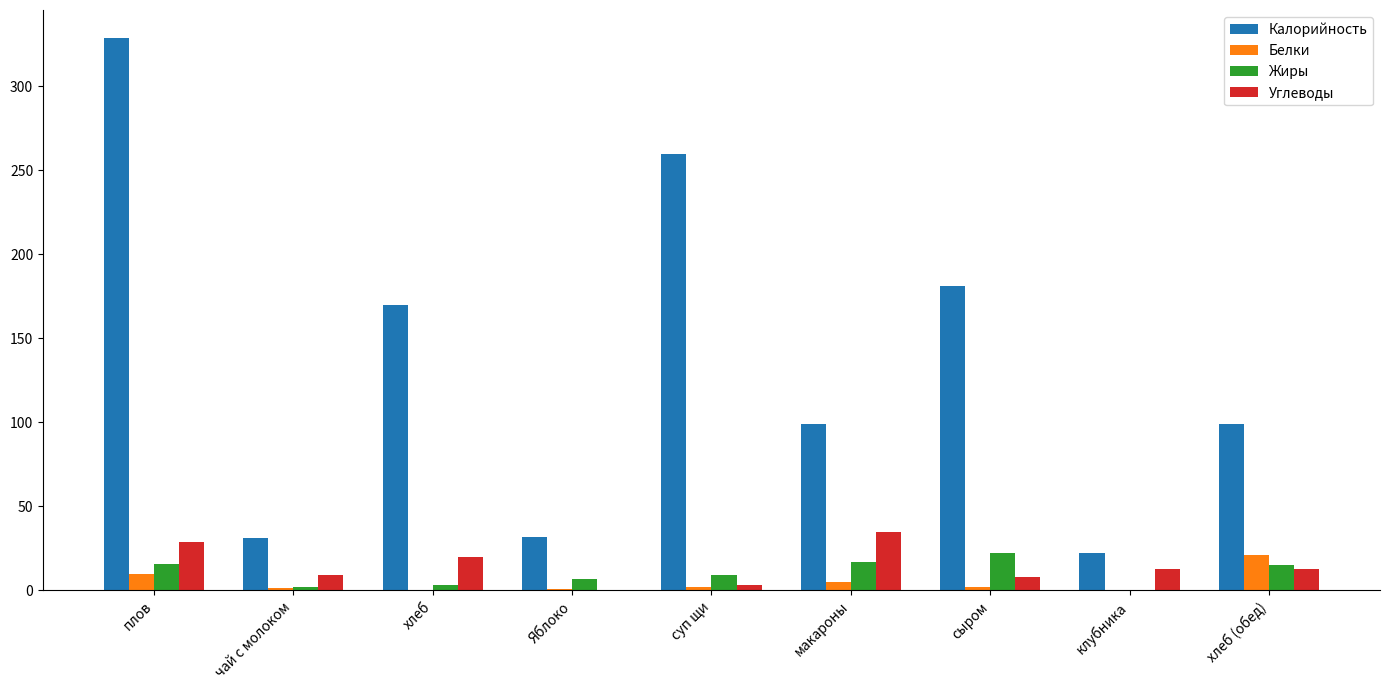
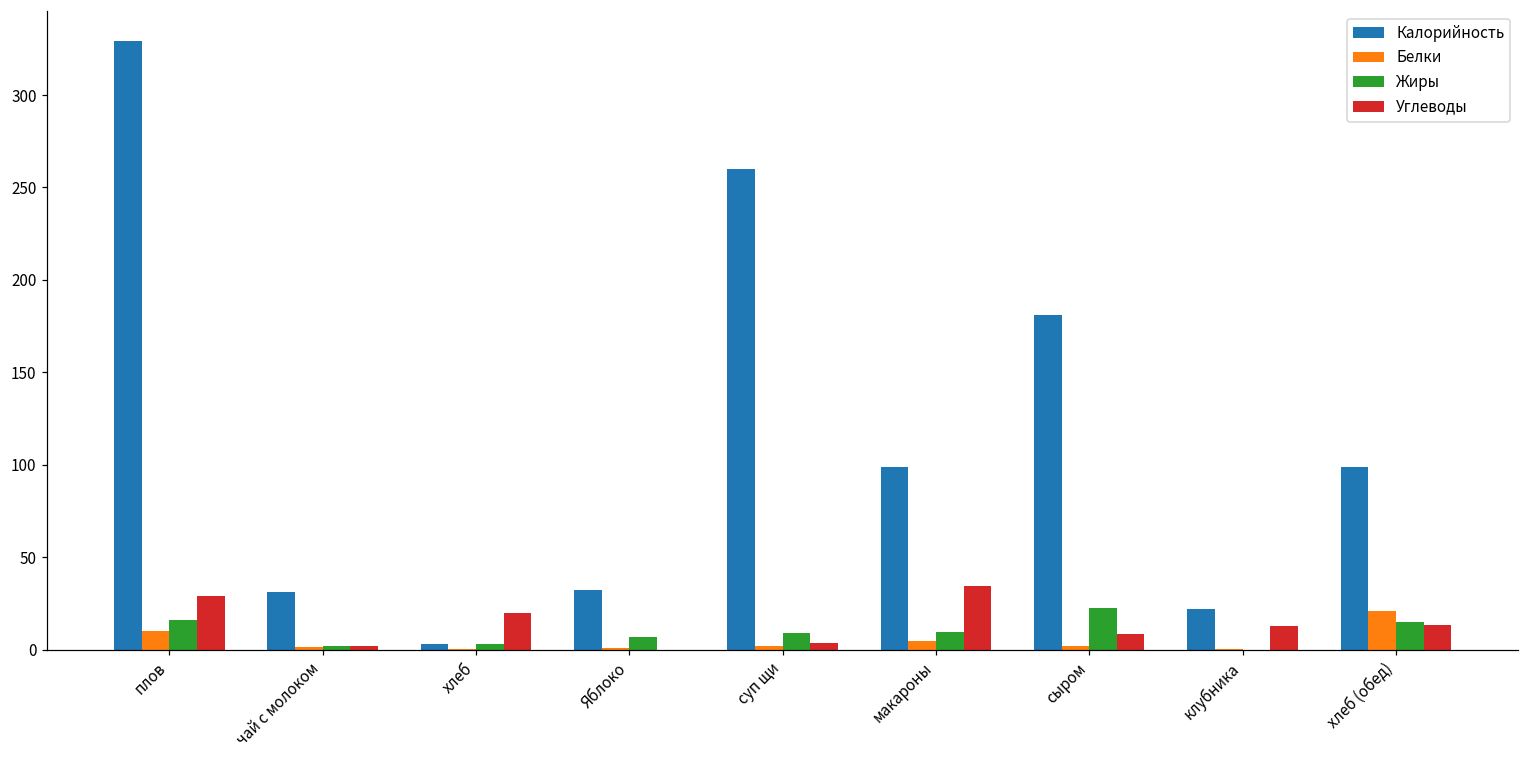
  {
    "Калорийность": {
      "плов": 329,
      "чай с молоком": 31,
-     "хлеб": 170,
+     "хлеб": 3,
      "Яблоко": 32,
      "суп щи": 260,
      "макароны": 99,
      "сыром": 181,
      "клубника": 22,
      "хлеб (обед)": 99
    },
    "Белки": {
      "плов": 10,
      "чай с молоком": 2,
      "суп щи": 2,
      "макароны": 5,
      "сыром": 2,
      "хлеб (обед)": 21
    },
    "Жиры": {
      "плов": 16,
      "чай с молоком": 2,
      "хлеб": 3,
      "Яблоко": 7,
      "суп щи": 9,
-     "макароны": 17,
+     "макароны": 10,
      "сыром": 22,
      "клубника": 0,
      "хлеб (обед)": 15
    },
    "Углеводы": {
      "плов": 29,
-     "чай с молоком": 9,
+     "чай с молоком": 2,
      "хлеб": 20,
      "Яблоко": 0,
      "суп щи": 3,
      "макароны": 35,
      "сыром": 8,
      "клубника": 13,
      "хлеб (обед)": 13
    }
  }
